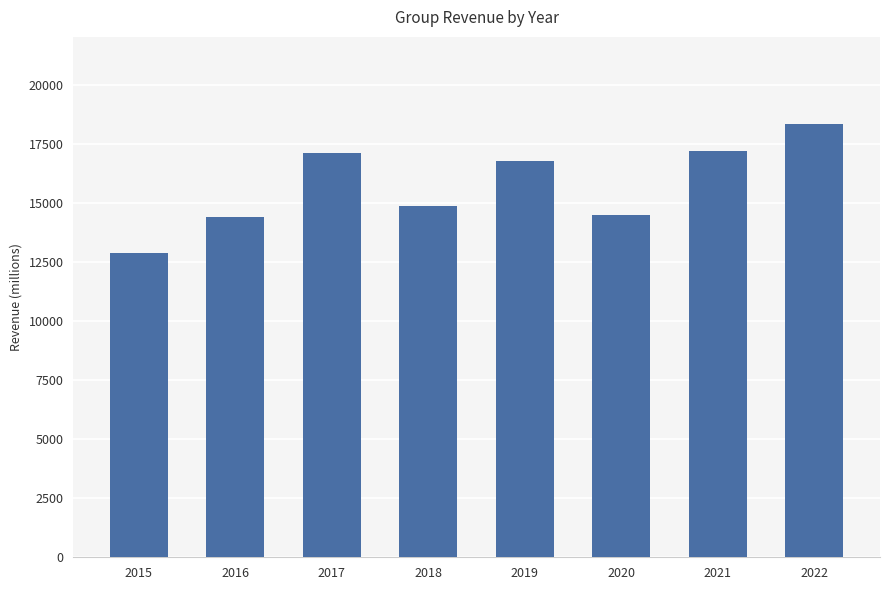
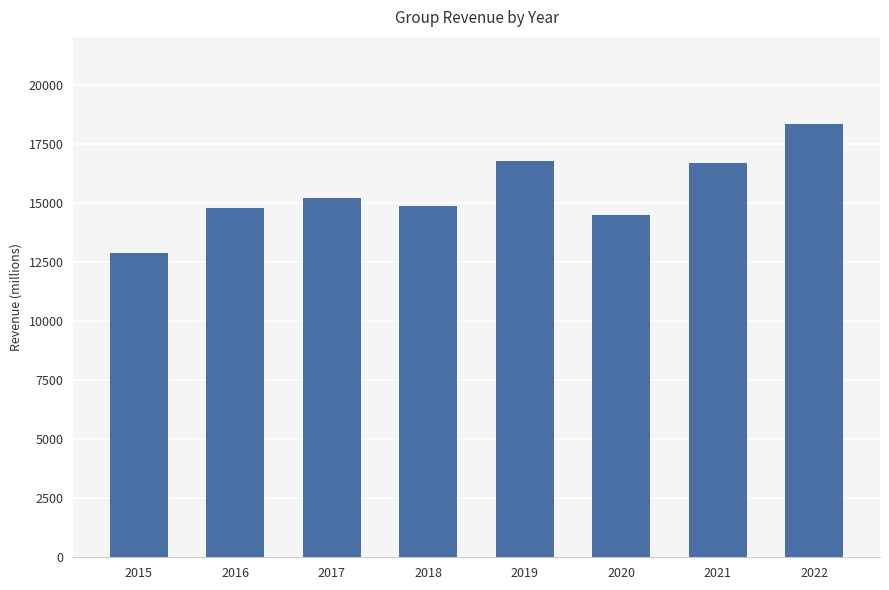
  {
    "2015": 12900,
-   "2016": 14400,
-   "2017": 17100,
+   "2016": 14800,
+   "2017": 15200,
    "2018": 14900,
    "2019": 16800,
    "2020": 14500,
-   "2021": 17200,
+   "2021": 16700,
    "2022": 18400
  }
